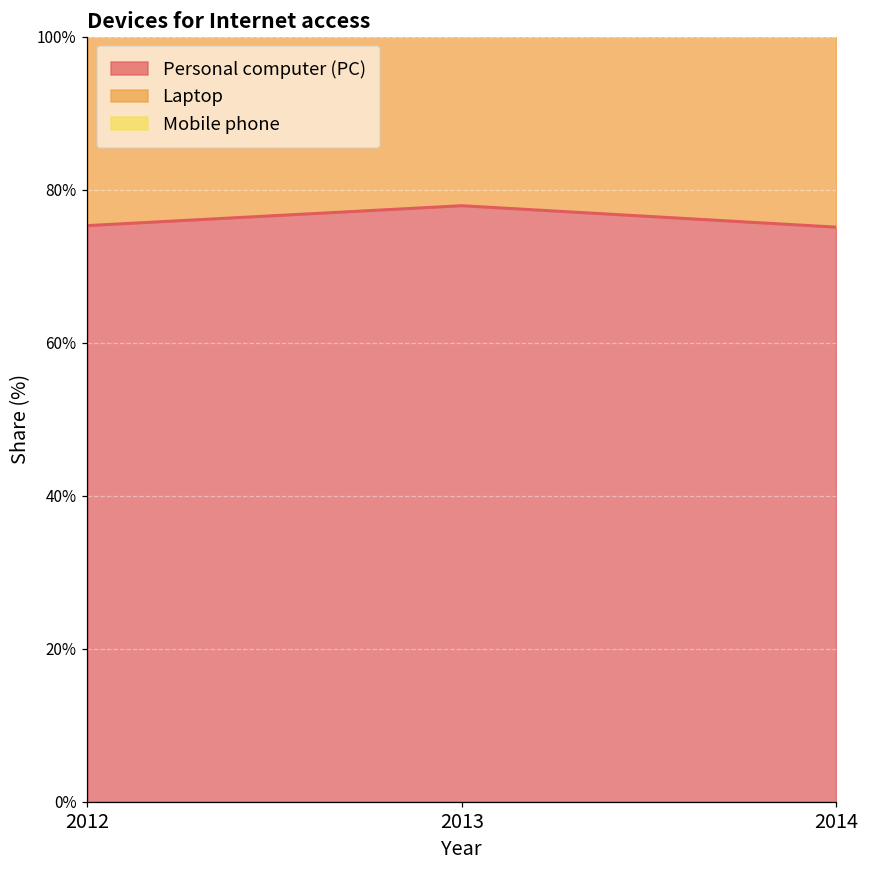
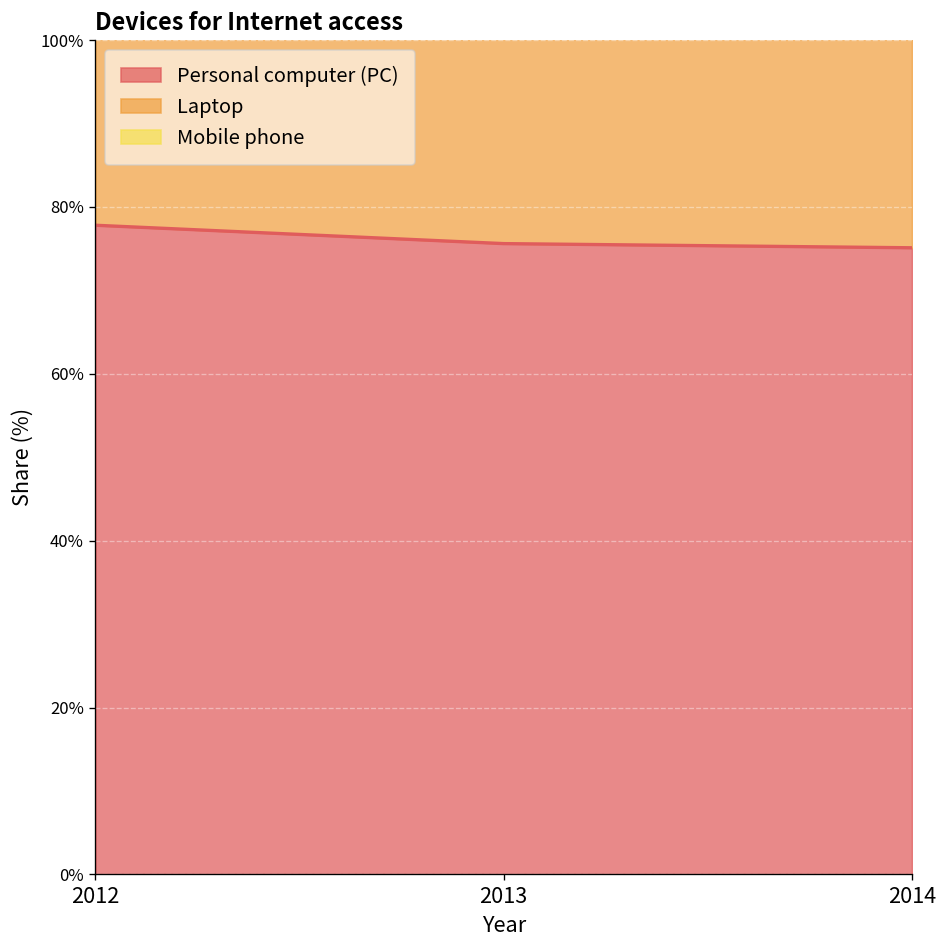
  {
    "Personal computer (PC)": {
-     "2012": "75%",
-     "2013": "78%",
+     "2012": "78%",
+     "2013": "76%",
      "2014": "75%"
    }
  }
